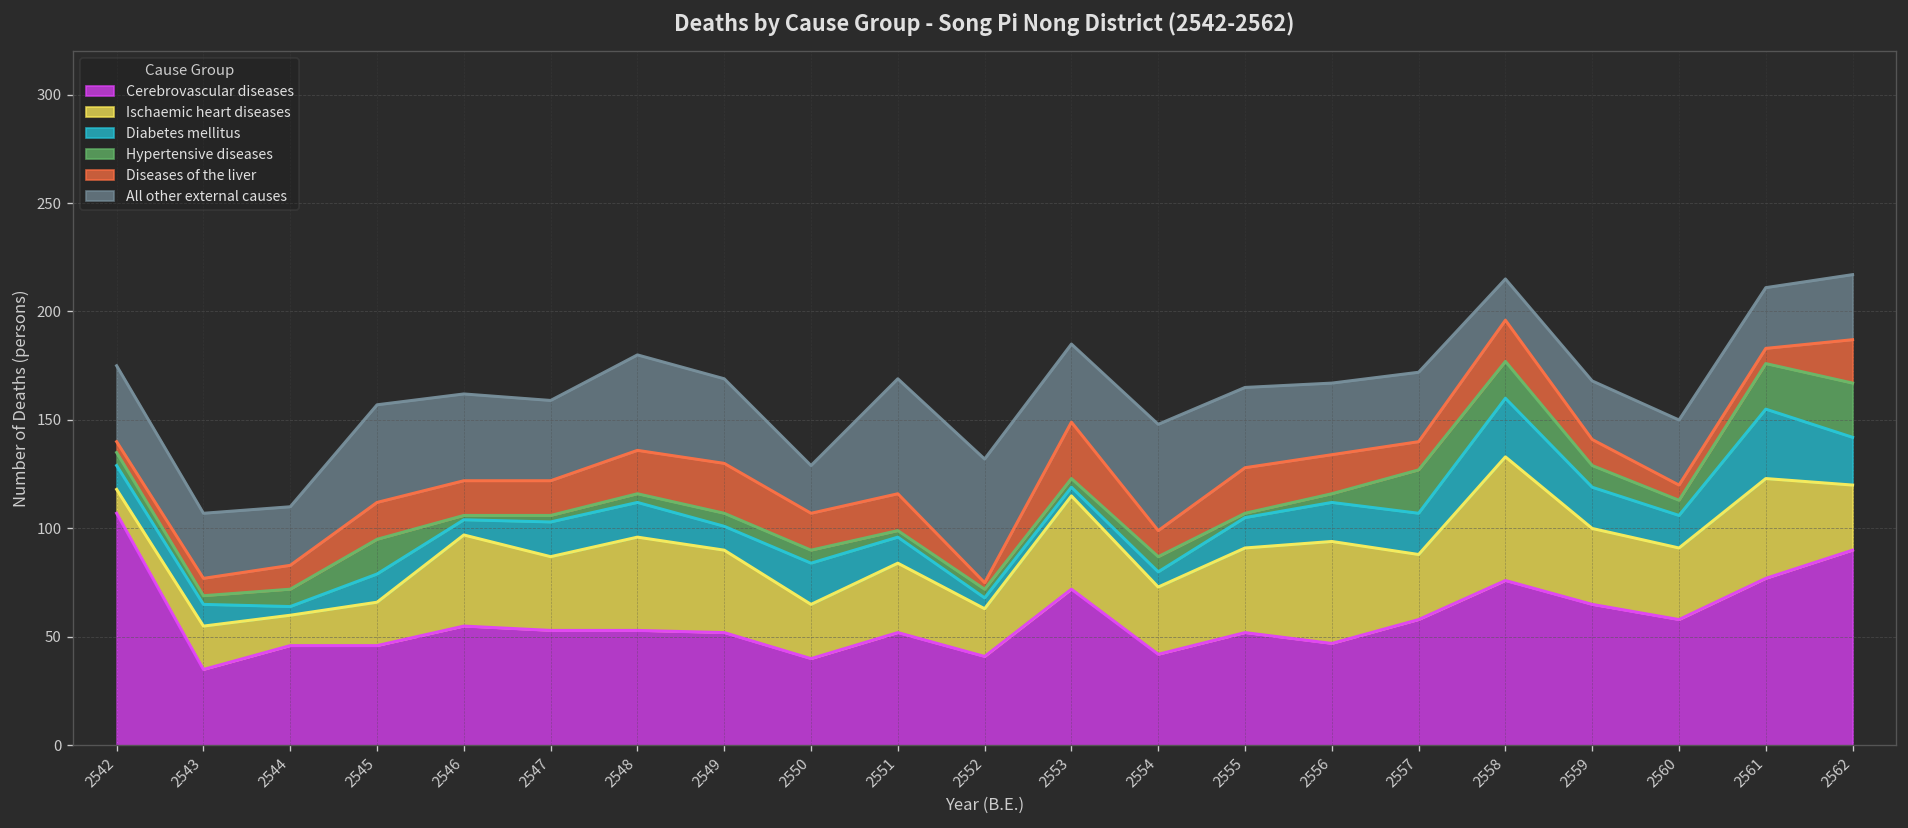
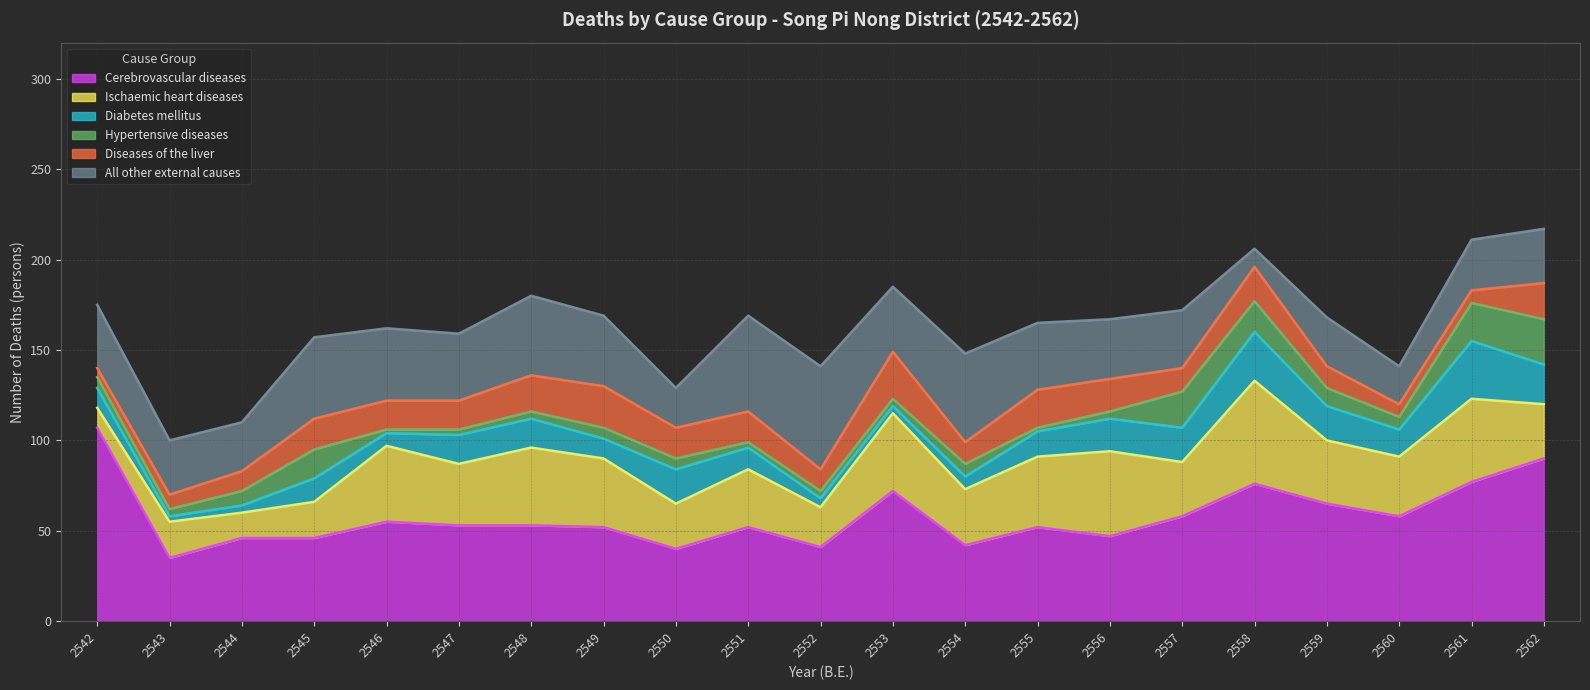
  {
    "Cerebrovascular diseases": {
      "2542": 107,
      "2543": 35,
      "2544": 46,
      "2545": 46,
      "2546": 55,
      "2547": 53,
      "2548": 53,
      "2549": 52,
      "2550": 40,
      "2551": 52,
      "2552": 41,
      "2553": 72,
      "2554": 42,
      "2555": 52,
      "2556": 47,
      "2557": 58,
      "2558": 76,
      "2559": 65,
      "2560": 58,
      "2561": 77,
      "2562": 90
    },
    "Ischaemic heart diseases": {
      "2542": 11,
      "2543": 20,
      "2544": 14,
      "2545": 20,
      "2546": 42,
      "2547": 34,
      "2548": 43,
      "2549": 38,
      "2550": 25,
      "2551": 32,
      "2552": 22,
      "2553": 43,
      "2554": 31,
      "2555": 39,
      "2556": 47,
      "2557": 30,
      "2558": 57,
      "2559": 35,
      "2560": 33,
      "2561": 46,
      "2562": 30
    },
    "Diabetes mellitus": {
      "2542": 11,
-     "2543": 10,
+     "2543": 3,
      "2544": 4,
      "2545": 13,
      "2546": 7,
      "2547": 16,
      "2548": 16,
      "2549": 11,
      "2550": 19,
      "2551": 12,
      "2552": 5,
      "2553": 4,
      "2554": 7,
      "2555": 14,
      "2556": 18,
      "2557": 19,
      "2558": 27,
      "2559": 19,
      "2560": 15,
      "2561": 32,
      "2562": 22
    },
    "Hypertensive diseases": {
      "2542": 6,
      "2543": 4,
      "2544": 8,
      "2545": 16,
      "2546": 2,
      "2547": 3,
      "2548": 4,
      "2549": 6,
      "2550": 6,
      "2551": 3,
      "2552": 4,
      "2553": 4,
      "2554": 7,
      "2555": 2,
      "2556": 4,
      "2557": 20,
      "2558": 17,
      "2559": 10,
      "2560": 7,
      "2561": 21,
      "2562": 25
    },
    "Diseases of the liver": {
      "2542": 5,
      "2543": 8,
      "2544": 11,
      "2545": 17,
      "2546": 16,
      "2547": 16,
      "2548": 20,
      "2549": 23,
      "2550": 17,
      "2551": 17,
-     "2552": 3,
+     "2552": 12,
      "2553": 26,
      "2554": 12,
      "2555": 21,
      "2556": 18,
      "2557": 13,
      "2558": 19,
      "2559": 12,
      "2560": 7,
      "2561": 7,
      "2562": 20
    },
    "All other external causes": {
      "2542": 35,
      "2543": 30,
      "2544": 27,
      "2545": 45,
      "2546": 40,
      "2547": 37,
      "2548": 44,
      "2549": 39,
      "2550": 22,
      "2551": 53,
      "2552": 57,
      "2553": 36,
      "2554": 49,
      "2555": 37,
      "2556": 33,
      "2557": 32,
-     "2558": 19,
+     "2558": 10,
      "2559": 27,
-     "2560": 30,
+     "2560": 21,
      "2561": 28,
      "2562": 30
    }
  }
